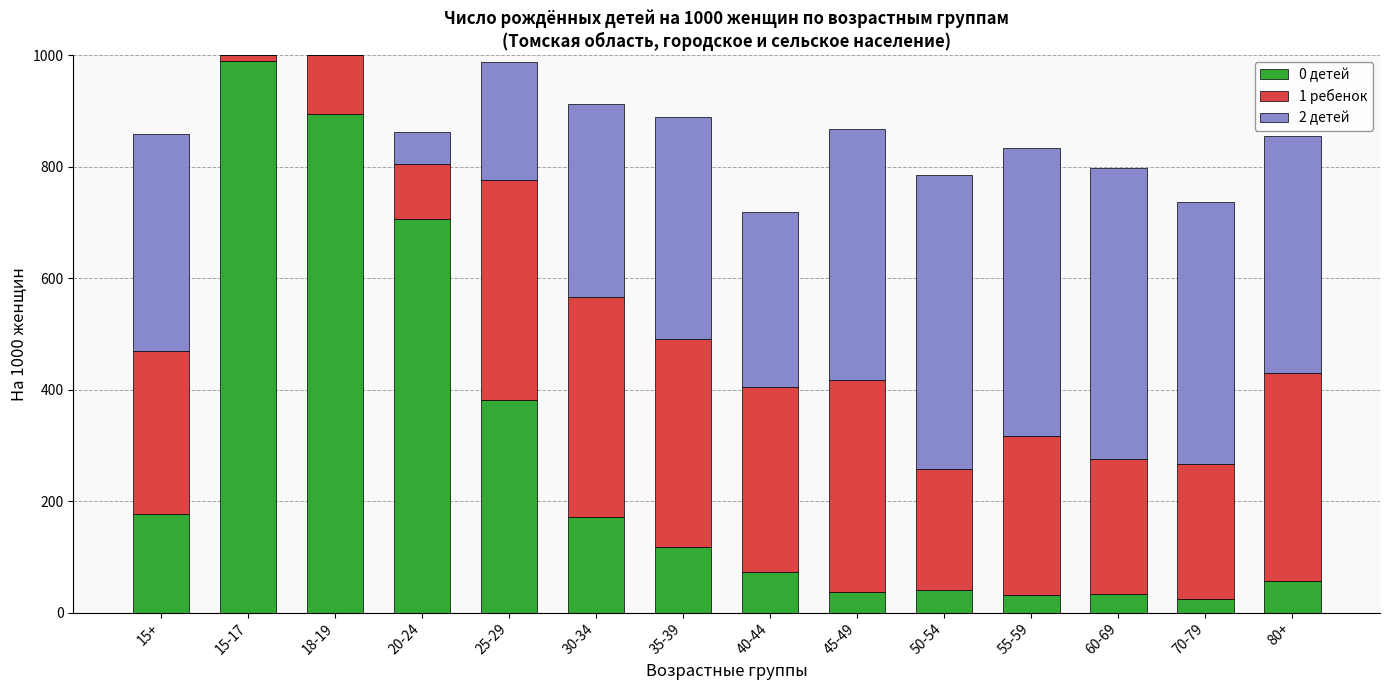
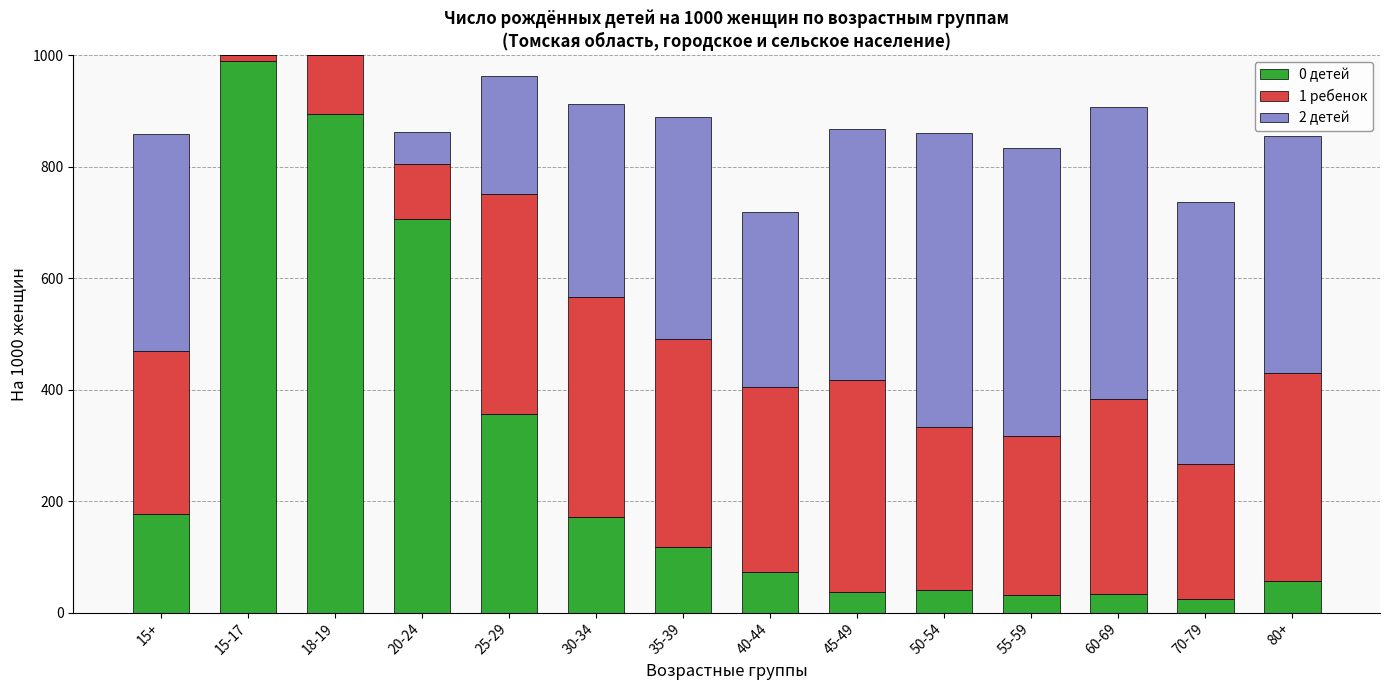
  {
    "0 детей": {
      "15+": 180,
      "15-17": 990,
      "18-19": 900,
      "20-24": 710,
-     "25-29": 380,
+     "25-29": 360,
      "30-34": 170,
      "35-39": 120,
      "40-44": 70,
      "45-49": 40,
      "50-54": 40,
      "55-59": 30,
      "60-69": 30,
      "70-79": 30,
      "80+": 60
    },
    "1 ребенок": {
      "15+": 290,
      "15-17": 10,
      "18-19": 110,
      "20-24": 100,
      "25-29": 390,
      "30-34": 390,
      "35-39": 370,
      "40-44": 330,
      "45-49": 380,
-     "50-54": 220,
+     "50-54": 290,
      "55-59": 280,
-     "60-69": 240,
+     "60-69": 350,
      "70-79": 240,
      "80+": 370
    },
    "2 детей": {
      "15+": 390,
      "15-17": 0,
      "18-19": 0,
      "20-24": 60,
      "25-29": 210,
      "30-34": 350,
      "35-39": 400,
      "40-44": 320,
      "45-49": 450,
      "50-54": 530,
      "55-59": 520,
      "60-69": 520,
      "70-79": 470,
      "80+": 430
    }
  }
